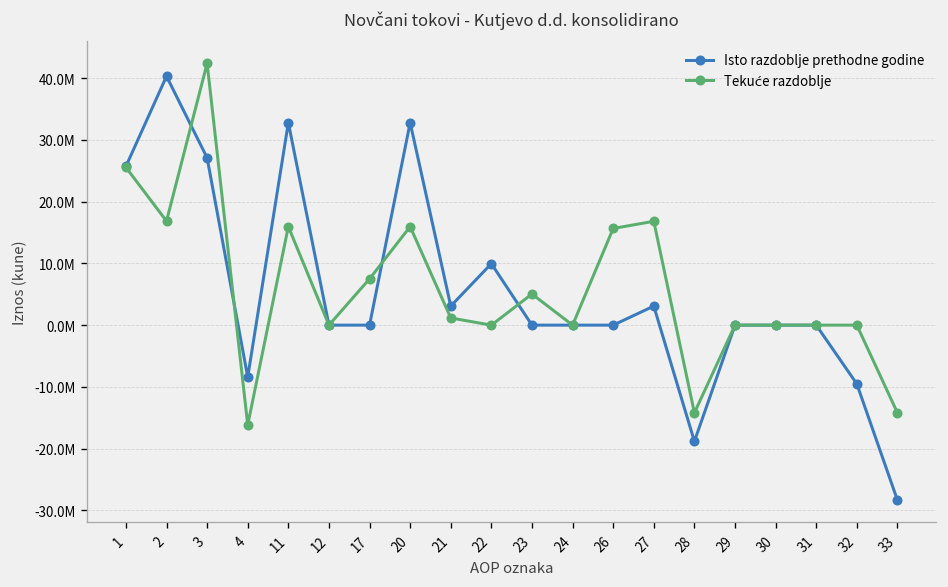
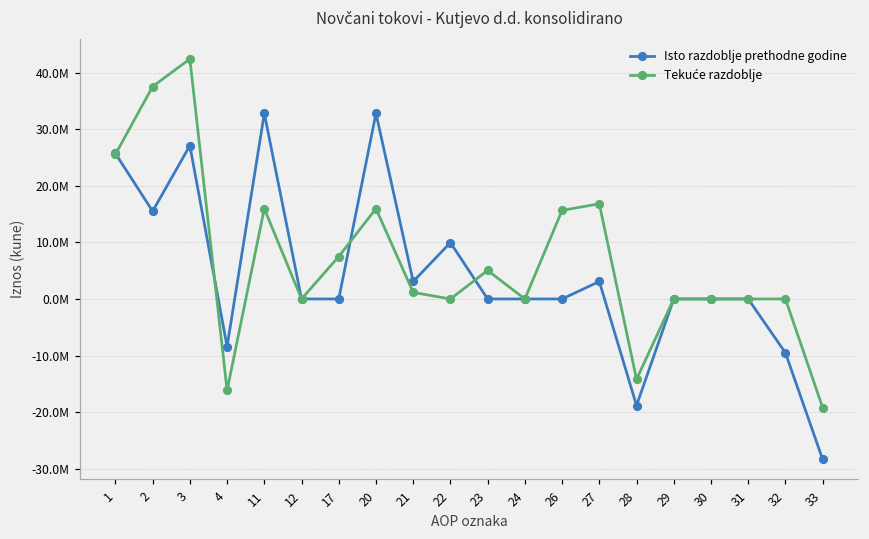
  {
    "Isto razdoblje prethodne godine": {
-     "2": 40000000,
+     "2": 15000000,
      "3": 27000000,
      "4": -8000000,
      "11": 33000000,
      "17": 0,
      "20": 33000000,
      "21": 3000000,
      "22": 10000000,
      "23": 0,
      "26": 0,
      "27": 3000000,
      "28": -19000000,
      "32": -10000000,
      "33": -28000000
    },
    "Tekuće razdoblje": {
-     "2": 17000000,
+     "2": 38000000,
      "3": 42000000,
      "4": -16000000,
      "11": 16000000,
      "17": 7000000,
      "20": 16000000,
      "21": 1000000,
      "22": 0,
      "23": 5000000,
      "26": 16000000,
      "27": 17000000,
      "28": -14000000,
      "32": 0,
-     "33": -14000000
+     "33": -19000000
    }
  }
